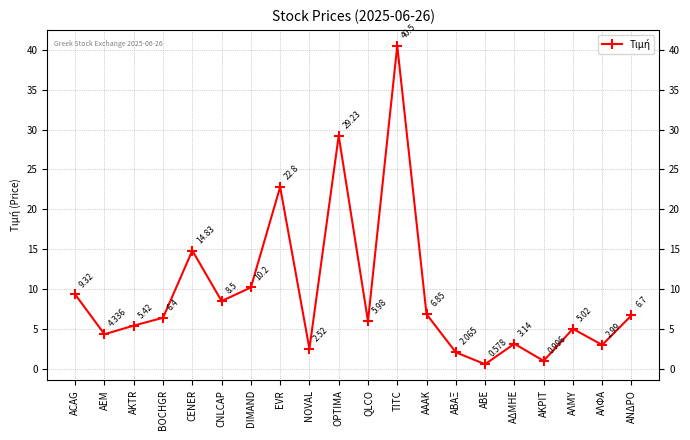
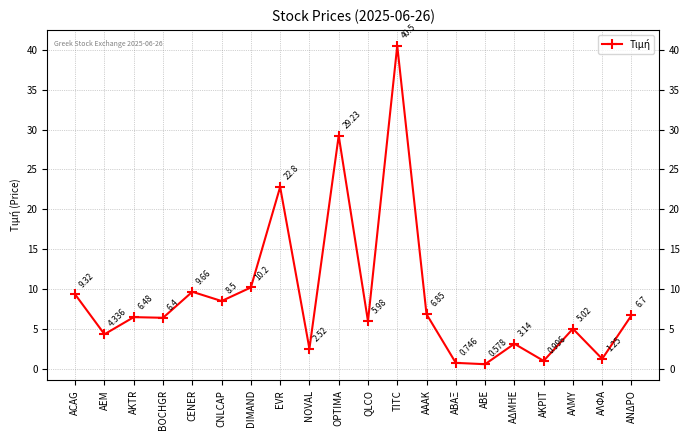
  {
    "ACAG": 9.32,
    "AEM": 4.336,
-   "AKTR": 5.42,
+   "AKTR": 6.48,
    "BOCHGR": 6.4,
-   "CENER": 14.83,
+   "CENER": 9.66,
    "CNLCAP": 8.5,
    "DIMAND": 10.2,
    "EVR": 22.8,
    "NOVAL": 2.52,
    "OPTIMA": 29.23,
    "QLCO": 5.98,
    "TITC": 40.5,
    "ΑΑΑΚ": 6.85,
-   "ΑΒΑΞ": 2.065,
+   "ΑΒΑΞ": 0.746,
    "ΑΒΕ": 0.578,
    "ΑΔΜΗΕ": 3.14,
    "ΑΚΡΙΤ": 0.996,
    "ΑΛΜΥ": 5.02,
-   "ΑΛΦΑ": 2.99,
+   "ΑΛΦΑ": 1.25,
    "ΑΝΔΡΟ": 6.7
  }
